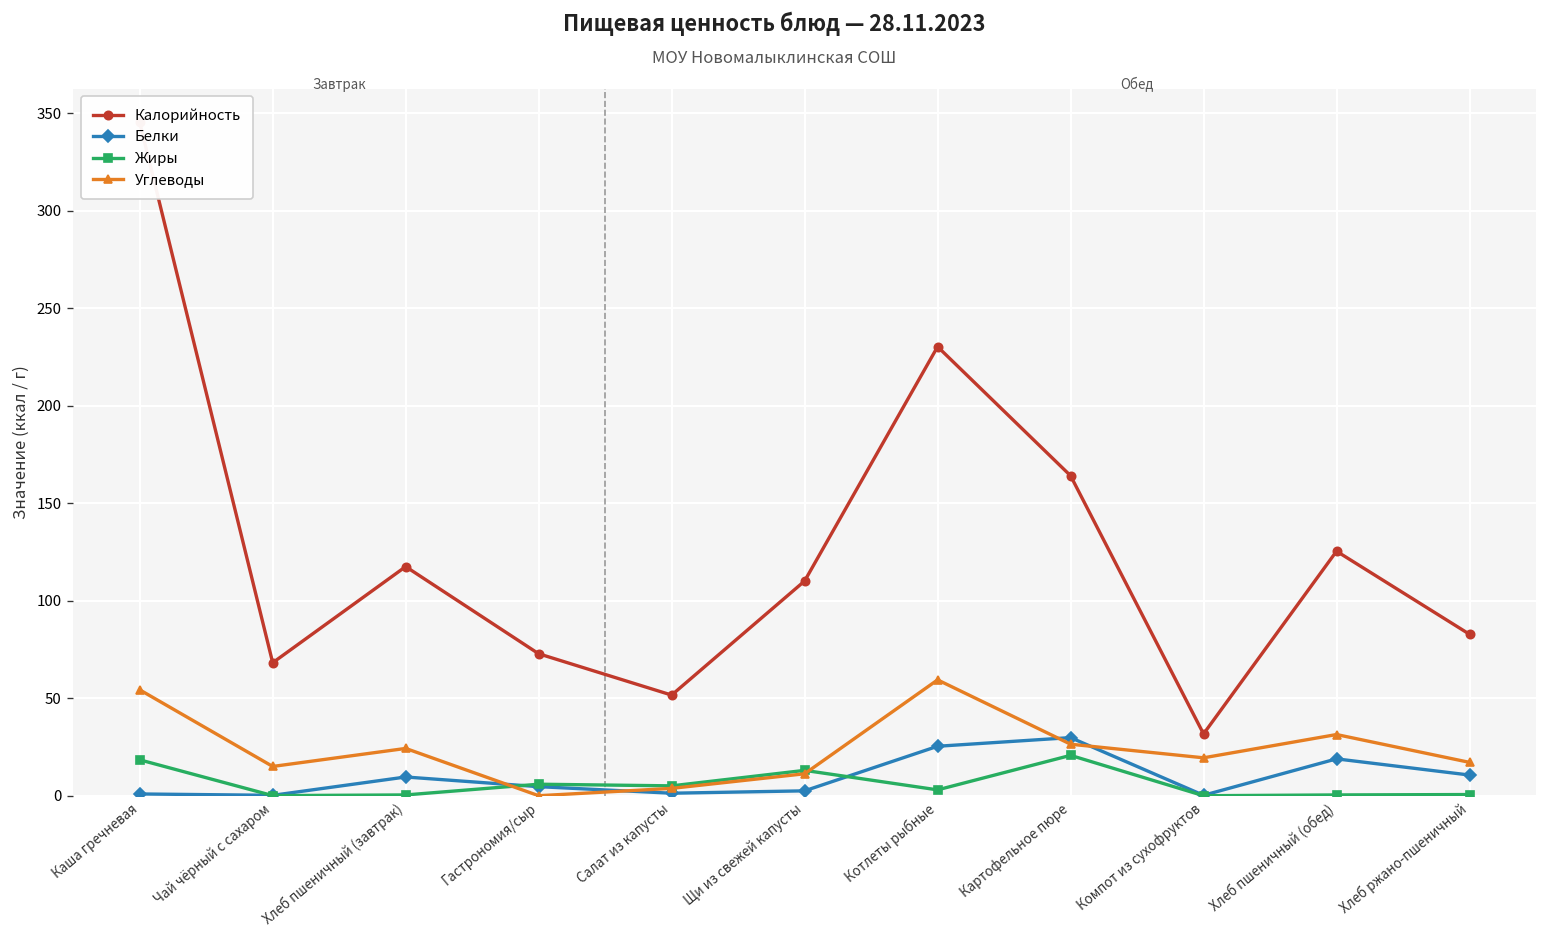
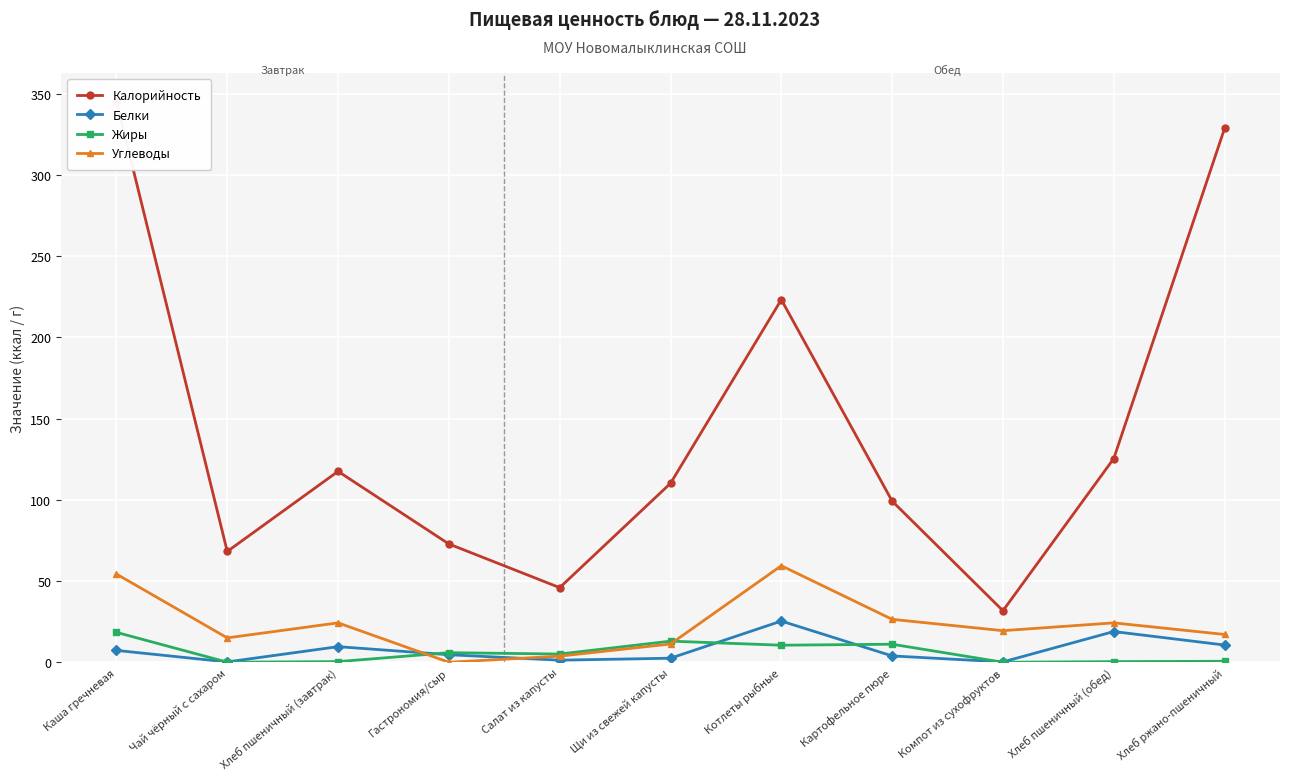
  {
    "Калорийность": {
      "Чай чёрный с сахаром": 68,
      "Хлеб пшеничный (завтрак)": 118,
      "Гастрономия/сыр": 73,
-     "Салат из капусты": 52,
+     "Салат из капусты": 46,
      "Щи из свежей капусты": 110,
-     "Котлеты рыбные": 230,
-     "Картофельное пюре": 164,
+     "Котлеты рыбные": 223,
+     "Картофельное пюре": 99,
      "Компот из сухофруктов": 32,
      "Хлеб пшеничный (обед)": 125,
-     "Хлеб ржано-пшеничный": 83
+     "Хлеб ржано-пшеничный": 329
    },
    "Белки": {
-     "Каша гречневая": 1,
+     "Каша гречневая": 7,
      "Хлеб пшеничный (завтрак)": 10,
      "Салат из капусты": 1,
      "Щи из свежей капусты": 3,
      "Котлеты рыбные": 25,
-     "Картофельное пюре": 30,
+     "Картофельное пюре": 4,
      "Хлеб пшеничный (обед)": 19,
      "Хлеб ржано-пшеничный": 11
    },
    "Жиры": {
      "Каша гречневая": 18,
      "Хлеб пшеничный (завтрак)": 0,
      "Щи из свежей капусты": 13,
-     "Котлеты рыбные": 3,
-     "Картофельное пюре": 21,
+     "Котлеты рыбные": 11,
+     "Картофельное пюре": 11,
      "Хлеб пшеничный (обед)": 0,
      "Хлеб ржано-пшеничный": 1
    },
    "Углеводы": {
      "Каша гречневая": 54,
      "Чай чёрный с сахаром": 15,
      "Хлеб пшеничный (завтрак)": 24,
      "Гастрономия/сыр": 0,
      "Щи из свежей капусты": 11,
      "Котлеты рыбные": 59,
      "Картофельное пюре": 26,
      "Компот из сухофруктов": 19,
-     "Хлеб пшеничный (обед)": 31,
+     "Хлеб пшеничный (обед)": 24,
      "Хлеб ржано-пшеничный": 17
    }
  }
